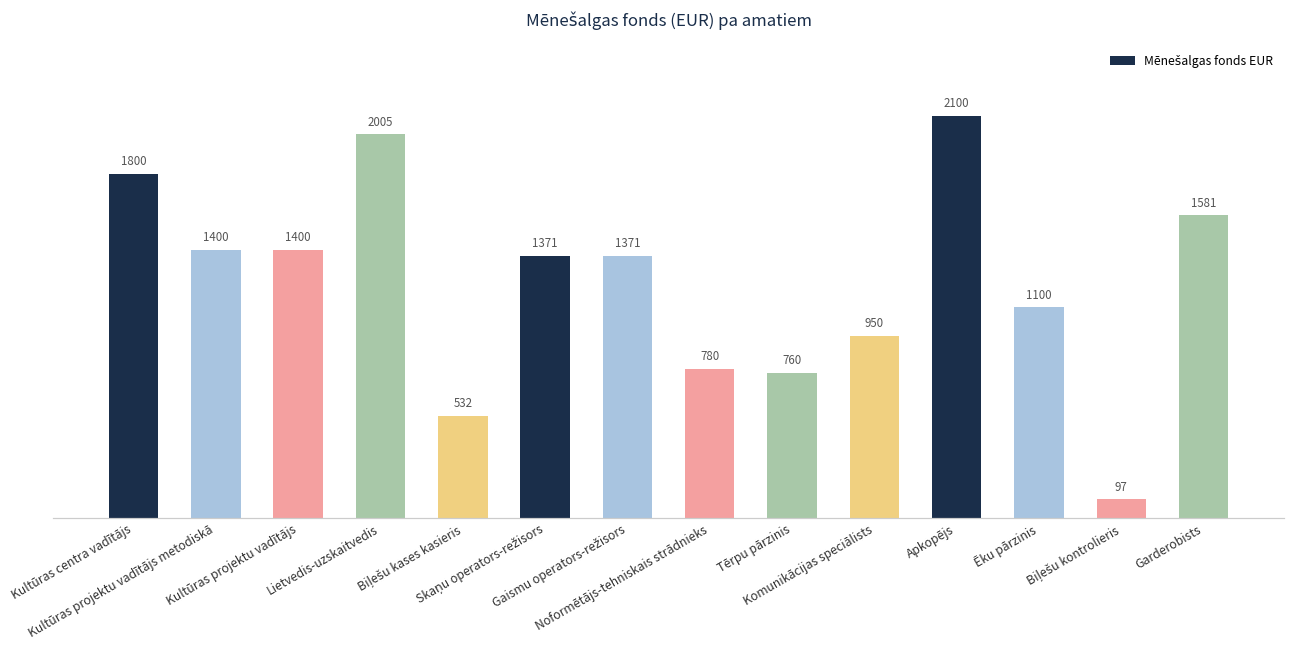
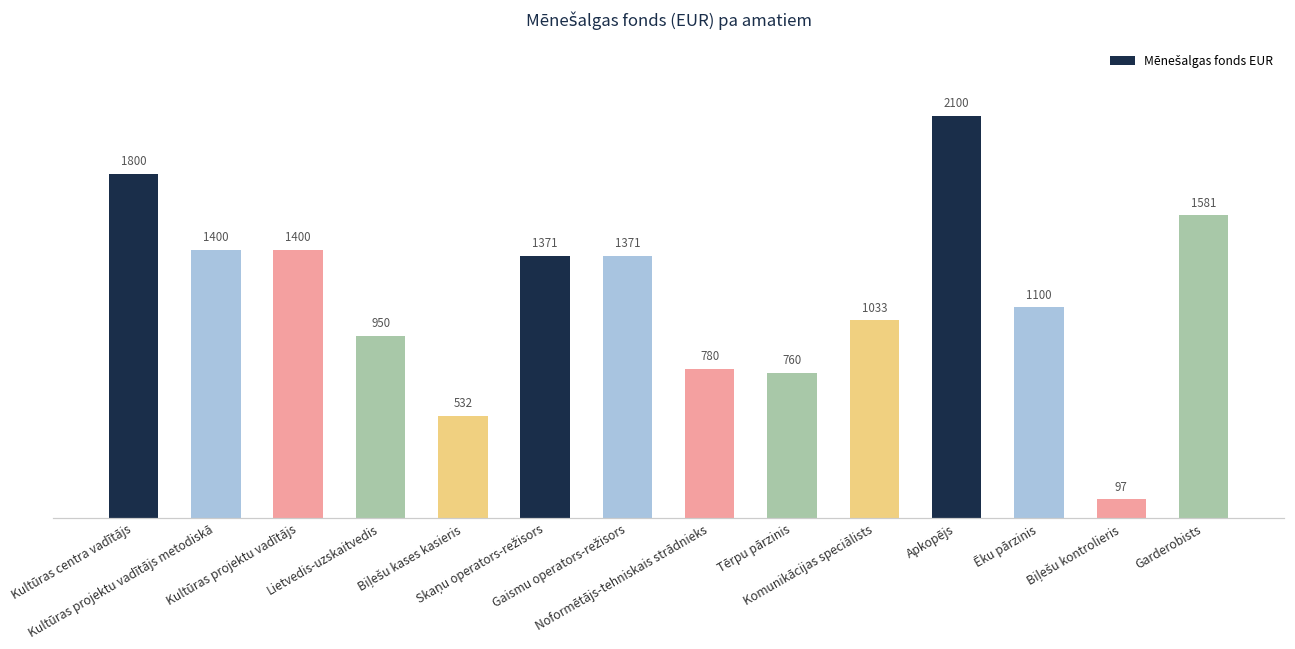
  {
    "Kultūras centra vadītājs": 1800,
    "Kultūras projektu vadītājs metodiskā": 1400,
    "Kultūras projektu vadītājs": 1400,
-   "Lietvedis-uzskaitvedis": 2005,
+   "Lietvedis-uzskaitvedis": 950,
    "Biļešu kases kasieris": 532,
    "Skaņu operators-režisors": 1371,
    "Gaismu operators-režisors": 1371,
    "Noformētājs-tehniskais strādnieks": 780,
    "Tērpu pārzinis": 760,
-   "Komunikācijas speciālists": 950,
+   "Komunikācijas speciālists": 1033,
    "Apkopējs": 2100,
    "Ēku pārzinis": 1100,
    "Biļešu kontrolieris": 97,
    "Garderobists": 1581
  }
